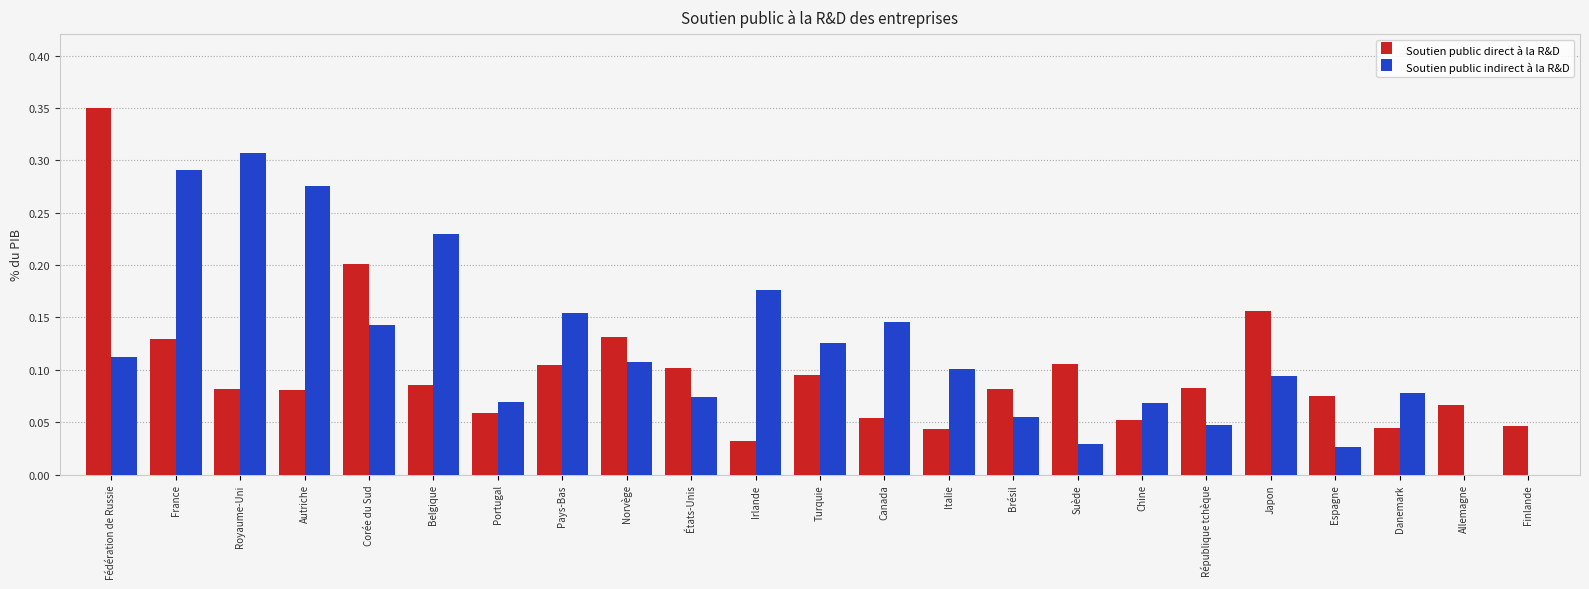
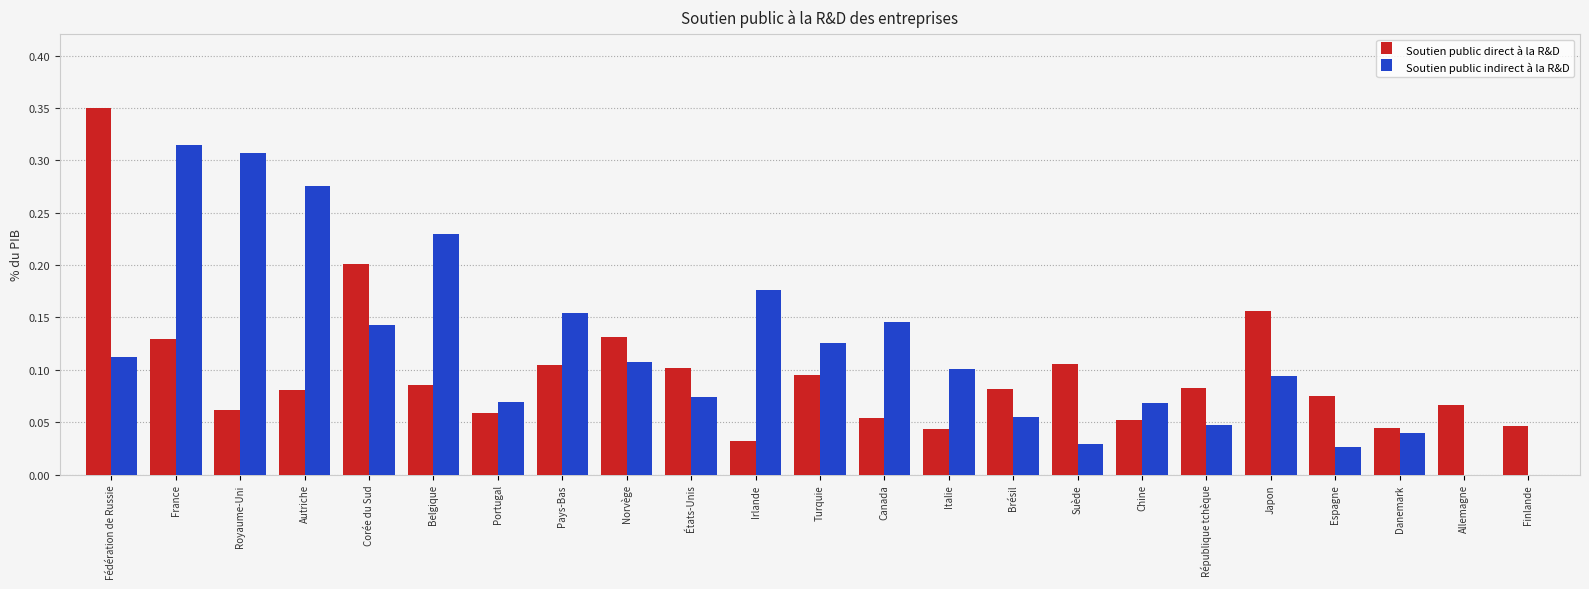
  {
    "Soutien public direct à la R&D": {
      "Fédération de Russie": 0.350,
      "France": 0.130,
-     "Royaume-Uni": 0.081,
+     "Royaume-Uni": 0.062,
      "Autriche": 0.081,
      "Corée du Sud": 0.201,
      "Belgique": 0.086,
      "Portugal": 0.059,
      "Pays-Bas": 0.104,
      "Norvège": 0.131,
      "États-Unis": 0.101,
      "Irlande": 0.032,
      "Turquie": 0.095,
      "Canada": 0.054,
      "Italie": 0.044,
      "Brésil": 0.082,
      "Suède": 0.106,
      "Chine": 0.052,
      "République tchèque": 0.082,
      "Japon": 0.156,
      "Espagne": 0.075,
      "Danemark": 0.044,
      "Allemagne": 0.067,
      "Finlande": 0.046
    },
    "Soutien public indirect à la R&D": {
      "Fédération de Russie": 0.112,
-     "France": 0.291,
+     "France": 0.314,
      "Royaume-Uni": 0.307,
      "Autriche": 0.275,
      "Corée du Sud": 0.143,
      "Belgique": 0.230,
      "Portugal": 0.069,
      "Pays-Bas": 0.154,
      "Norvège": 0.108,
      "États-Unis": 0.074,
      "Irlande": 0.177,
      "Turquie": 0.126,
      "Canada": 0.146,
      "Italie": 0.101,
      "Brésil": 0.055,
      "Suède": 0.029,
      "Chine": 0.069,
      "République tchèque": 0.047,
      "Japon": 0.094,
      "Espagne": 0.027,
-     "Danemark": 0.078,
+     "Danemark": 0.040,
      "Allemagne": 0.000,
      "Finlande": 0.000
    }
  }
